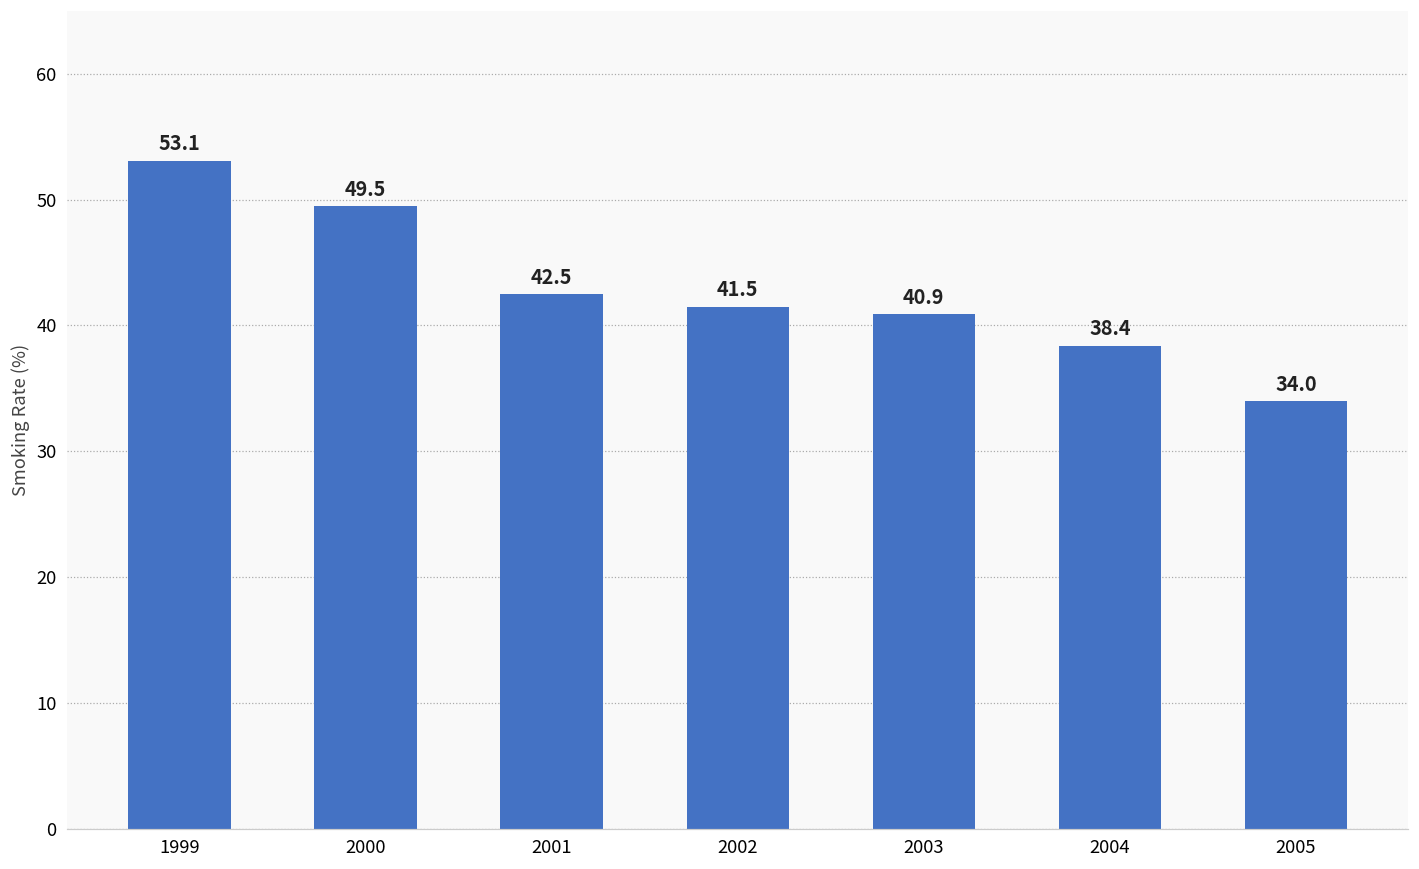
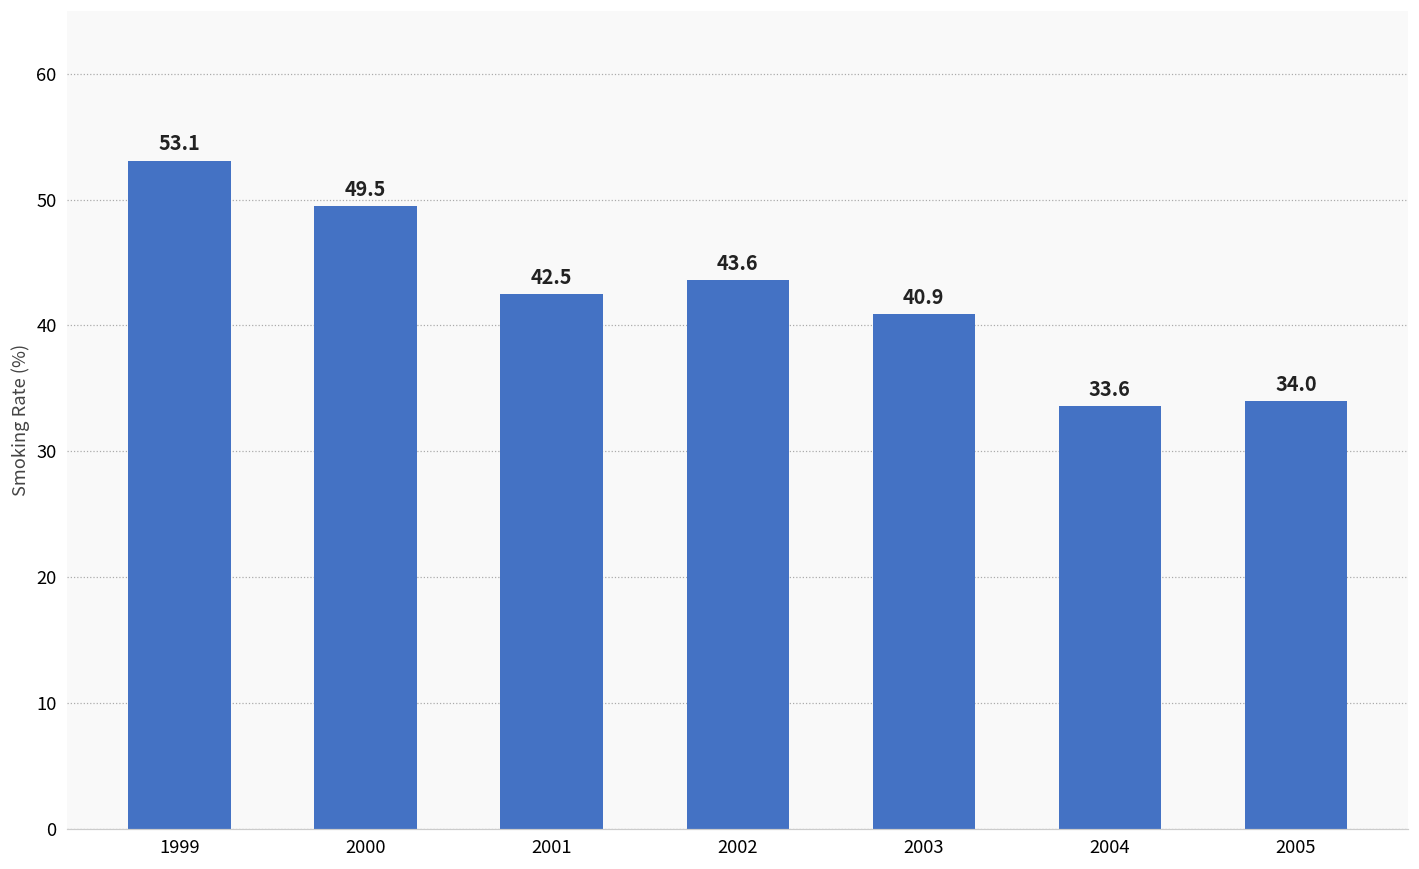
  {
    "1999": 53.1,
    "2000": 49.5,
    "2001": 42.5,
-   "2002": 41.5,
+   "2002": 43.6,
    "2003": 40.9,
-   "2004": 38.4,
+   "2004": 33.6,
    "2005": 34.0
  }
